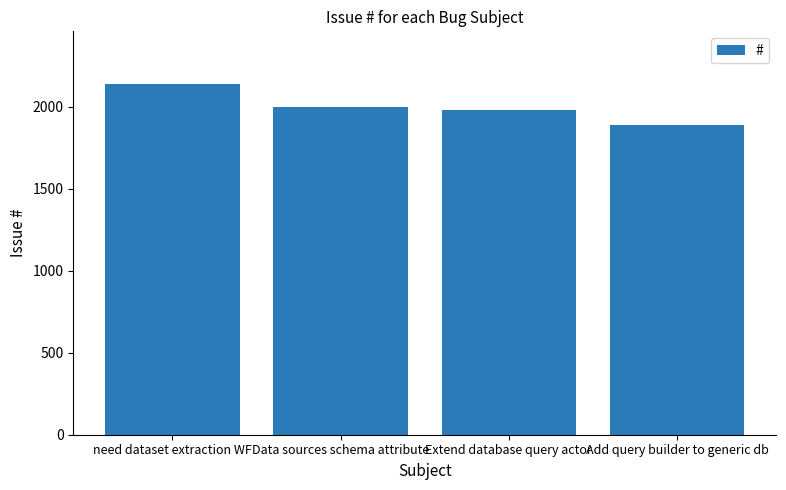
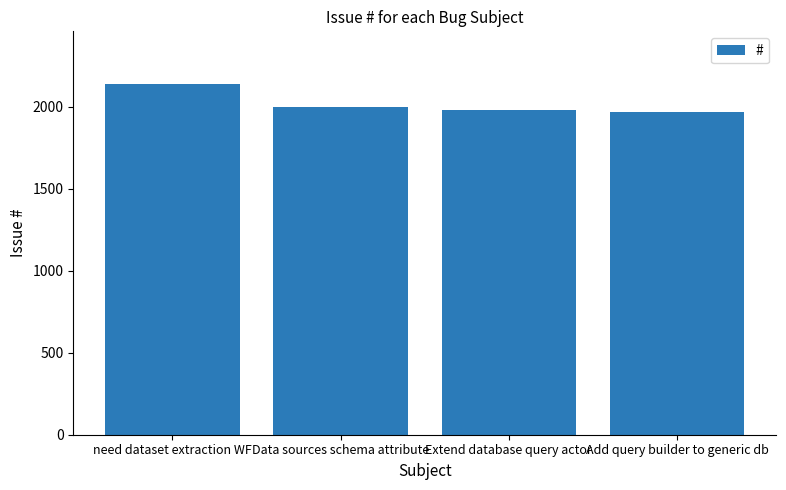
  {
    "need dataset extraction WF": 2140,
    "Data sources schema attribute": 2000,
    "Extend database query actor": 1980,
-   "Add query builder to generic db": 1890
+   "Add query builder to generic db": 1970
  }
